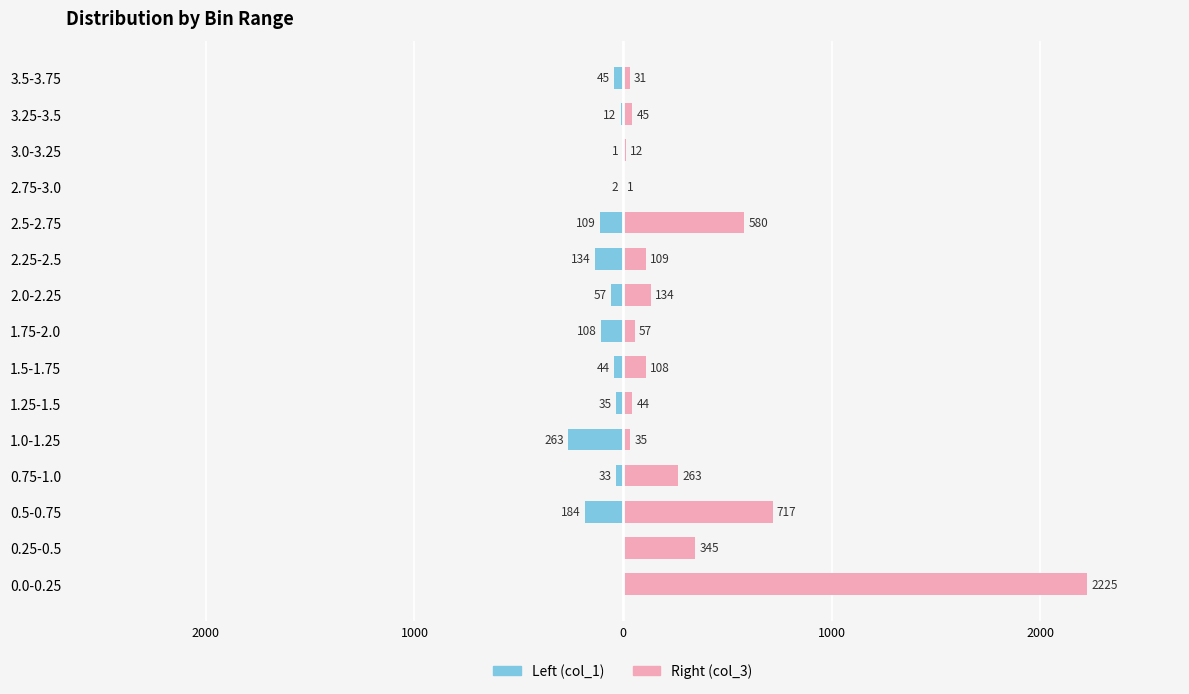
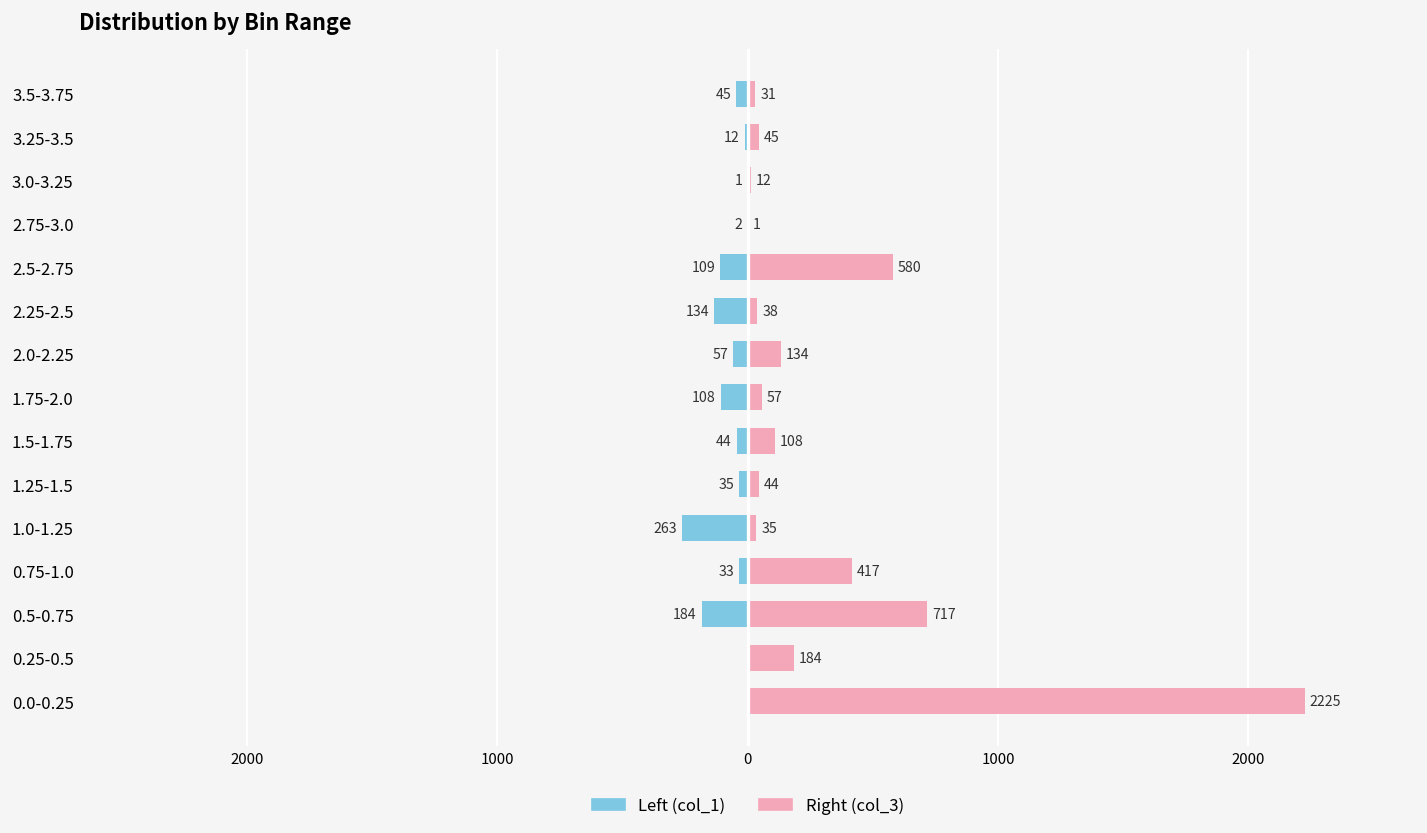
  {
    "Right (col_3)": {
      "3.5-3.75": 31,
      "3.25-3.5": 45,
      "3.0-3.25": 12,
      "2.75-3.0": 1,
      "2.5-2.75": 580,
-     "2.25-2.5": 109,
+     "2.25-2.5": 38,
      "2.0-2.25": 134,
      "1.75-2.0": 57,
      "1.5-1.75": 108,
      "1.25-1.5": 44,
      "1.0-1.25": 35,
-     "0.75-1.0": 263,
+     "0.75-1.0": 417,
      "0.5-0.75": 717,
-     "0.25-0.5": 345,
+     "0.25-0.5": 184,
      "0.0-0.25": 2225
    }
  }
